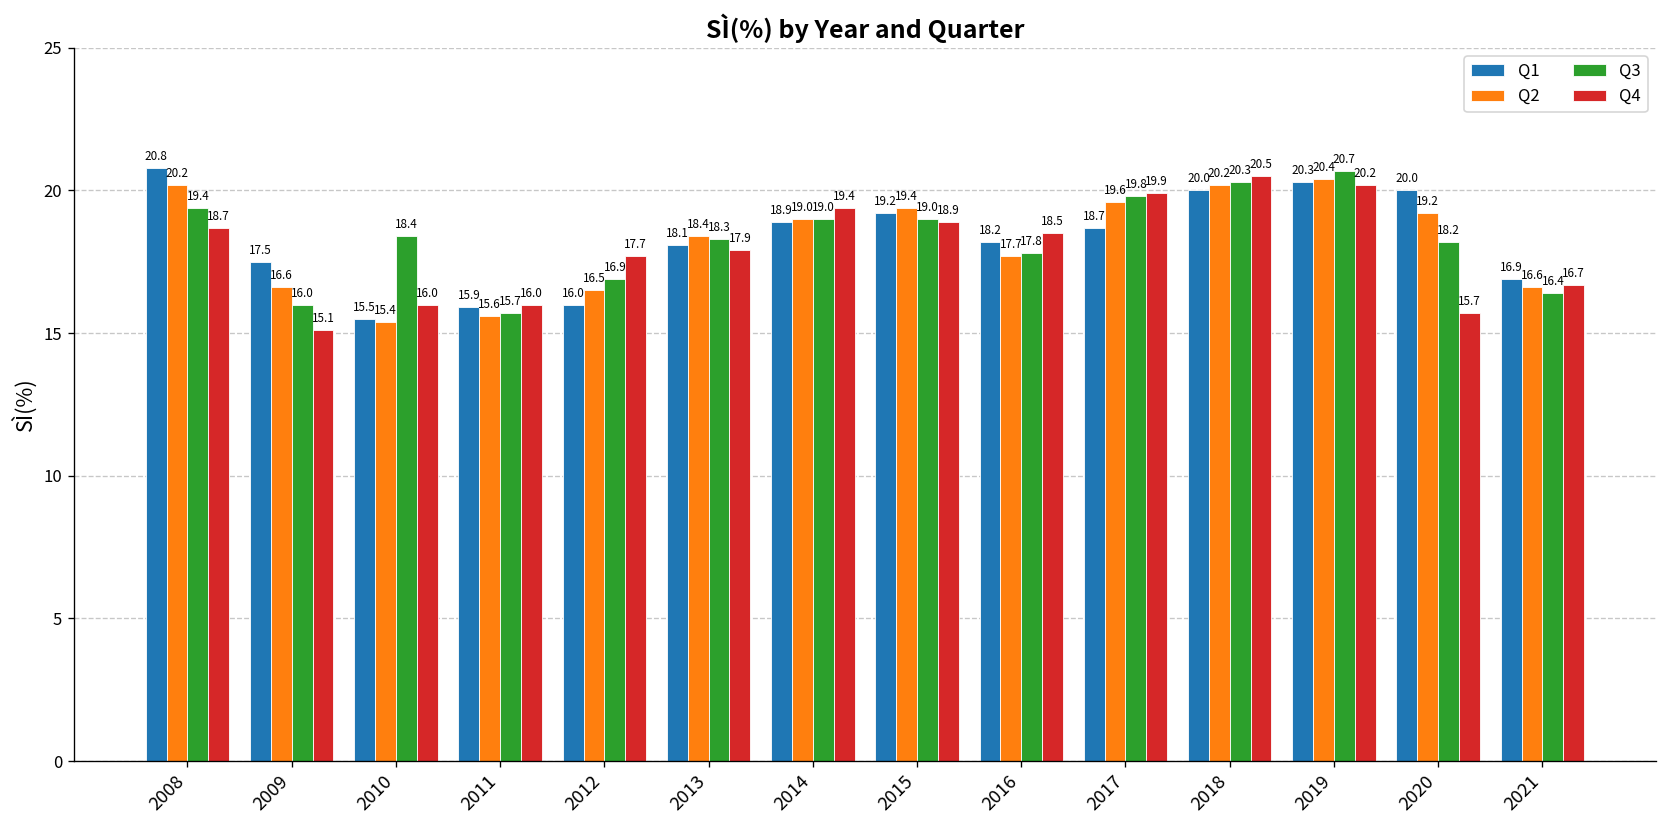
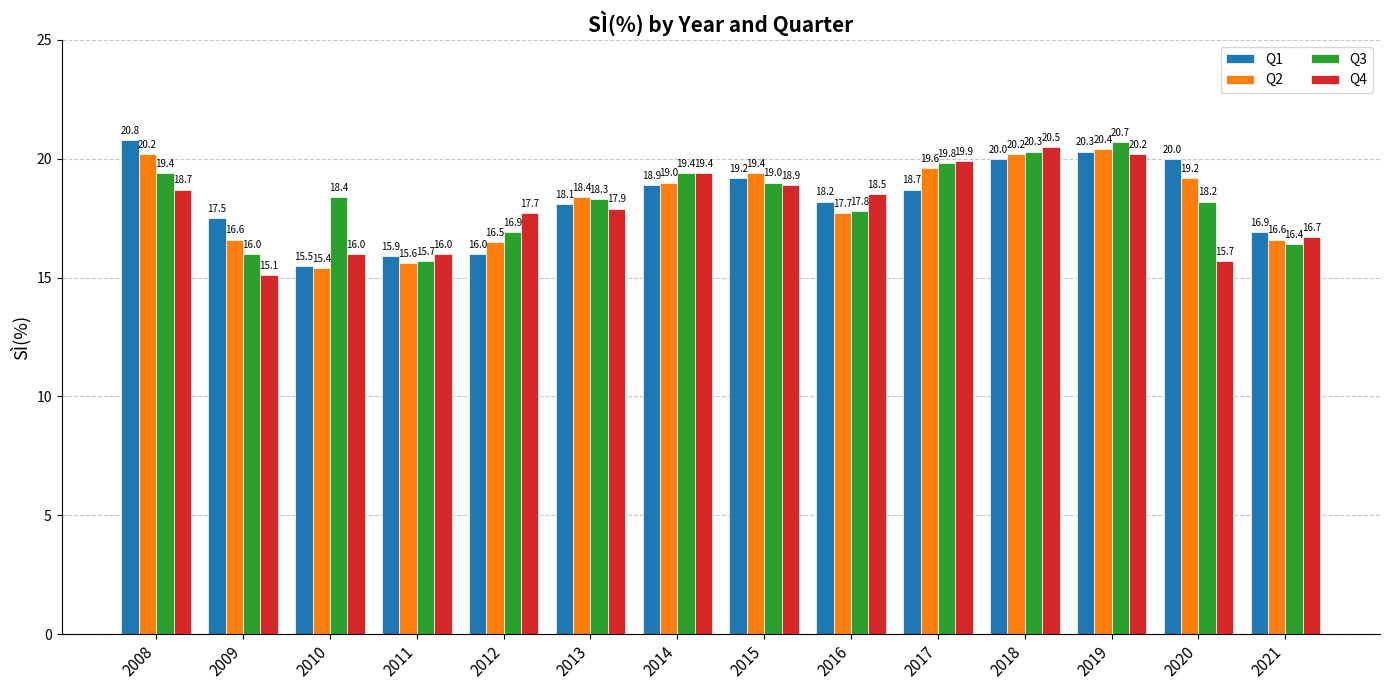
  {
    "Q1": {
      "2008": 20.8,
      "2009": 17.5,
      "2010": 15.5,
      "2011": 15.9,
      "2012": 16.0,
      "2013": 18.1,
      "2014": 18.9,
      "2015": 19.2,
      "2016": 18.2,
      "2017": 18.7,
      "2018": 20.0,
      "2019": 20.3,
      "2020": 20.0,
      "2021": 16.9
    },
    "Q2": {
      "2008": 20.2,
      "2009": 16.6,
      "2010": 15.4,
      "2011": 15.6,
      "2012": 16.5,
      "2013": 18.4,
      "2014": 19.0,
      "2015": 19.4,
      "2016": 17.7,
      "2017": 19.6,
      "2018": 20.2,
      "2019": 20.4,
      "2020": 19.2,
      "2021": 16.6
    },
    "Q3": {
      "2008": 19.4,
      "2009": 16.0,
      "2010": 18.4,
      "2011": 15.7,
      "2012": 16.9,
      "2013": 18.3,
-     "2014": 19.0,
+     "2014": 19.4,
      "2015": 19.0,
      "2016": 17.8,
      "2017": 19.8,
      "2018": 20.3,
      "2019": 20.7,
      "2020": 18.2,
      "2021": 16.4
    },
    "Q4": {
      "2008": 18.7,
      "2009": 15.1,
      "2010": 16.0,
      "2011": 16.0,
      "2012": 17.7,
      "2013": 17.9,
      "2014": 19.4,
      "2015": 18.9,
      "2016": 18.5,
      "2017": 19.9,
      "2018": 20.5,
      "2019": 20.2,
      "2020": 15.7,
      "2021": 16.7
    }
  }
